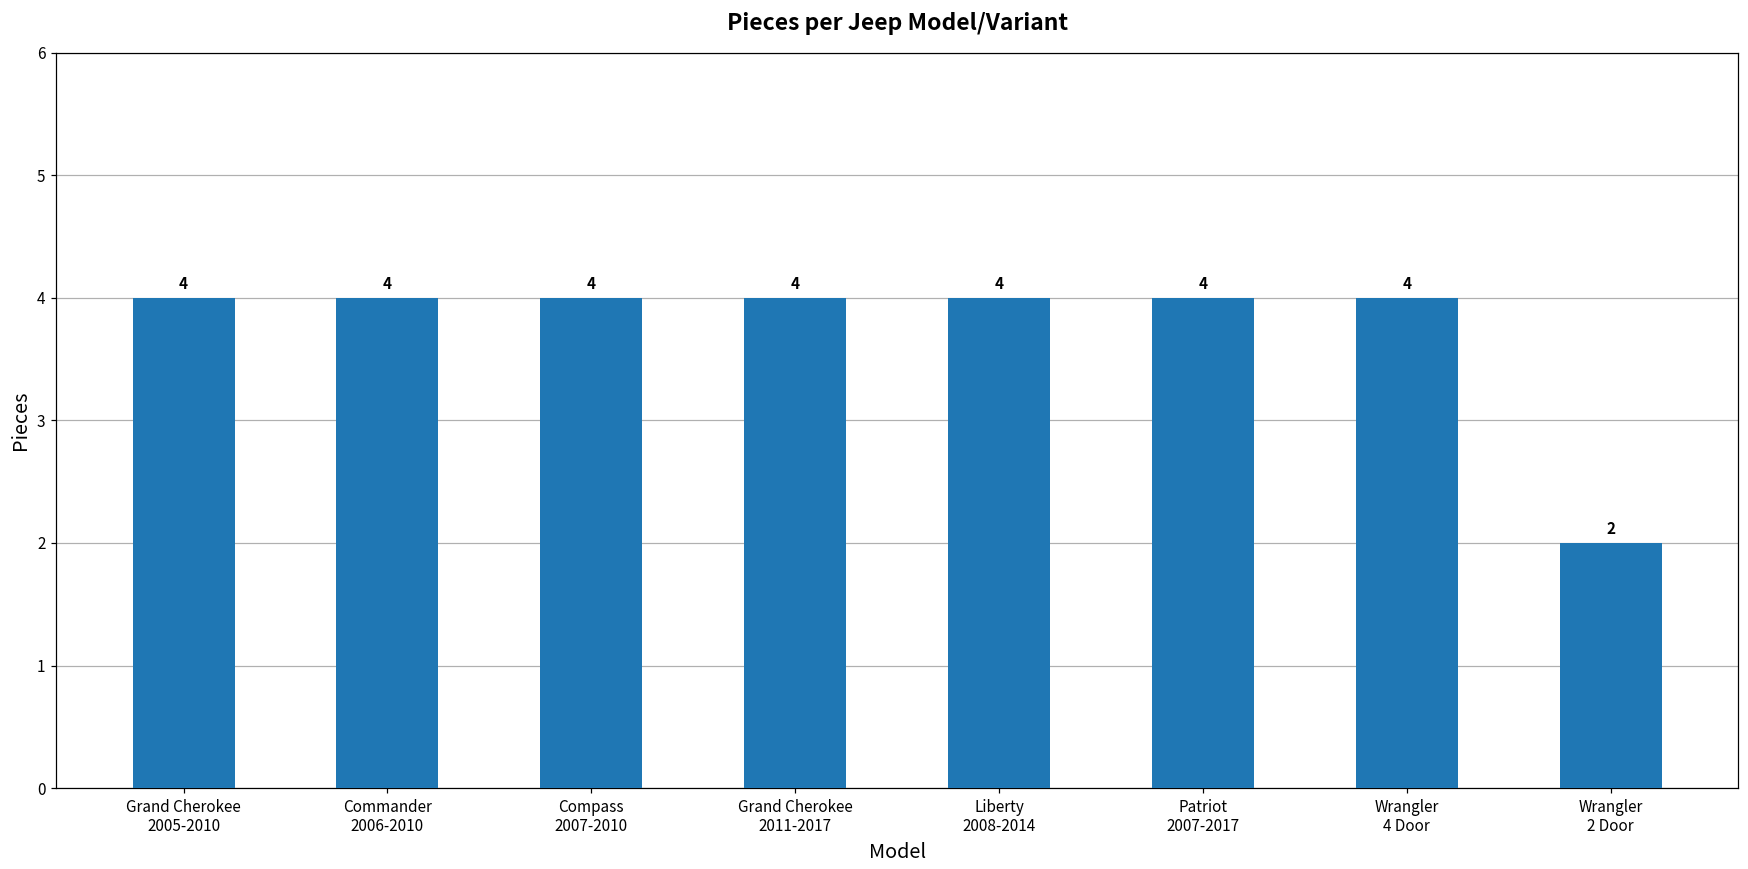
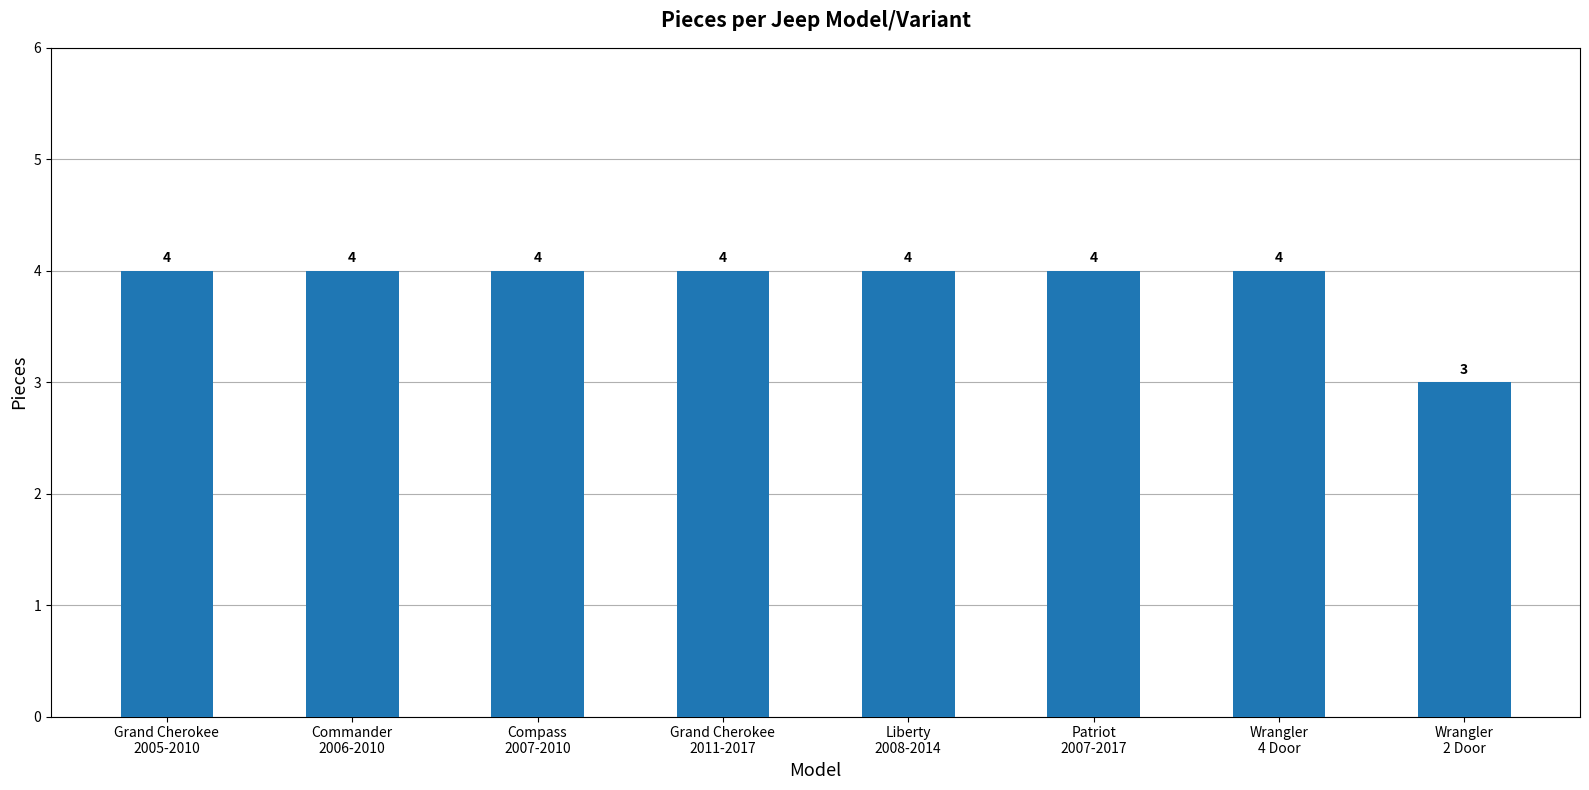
  {
    "Grand Cherokee 2005-2010": 4,
    "Commander 2006-2010": 4,
    "Compass 2007-2010": 4,
    "Grand Cherokee 2011-2017": 4,
    "Liberty 2008-2014": 4,
    "Patriot 2007-2017": 4,
    "Wrangler 4 Door": 4,
-   "Wrangler 2 Door": 2
+   "Wrangler 2 Door": 3
  }
